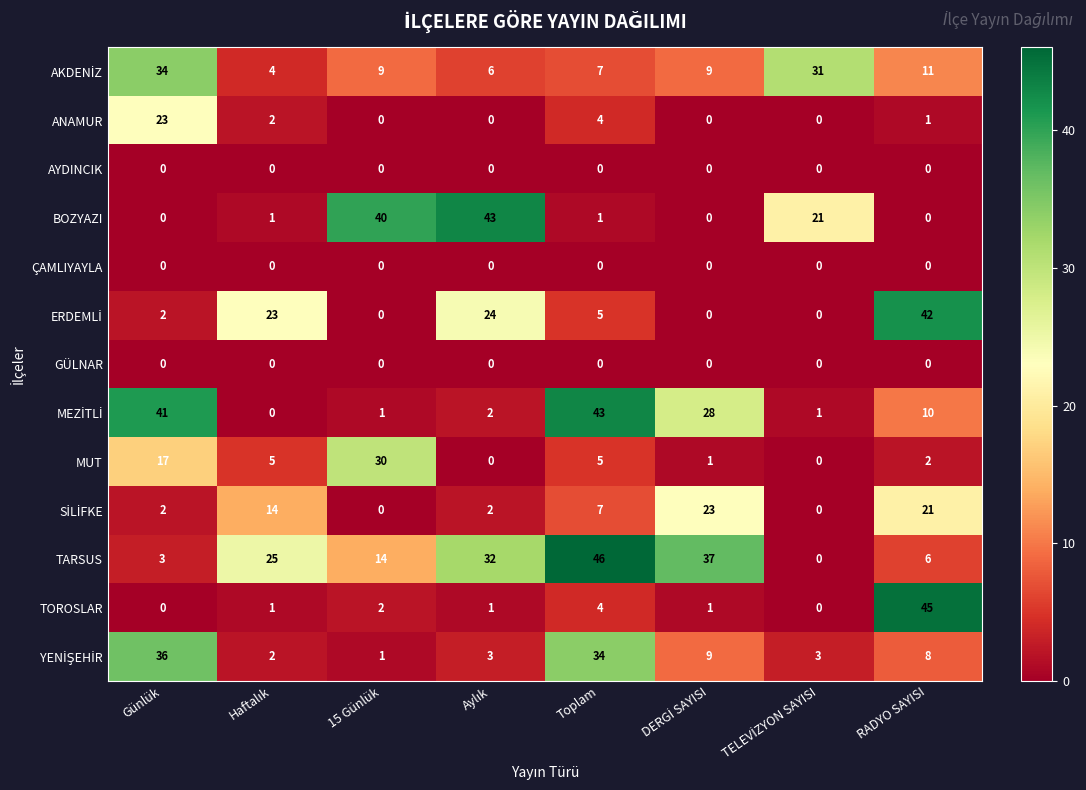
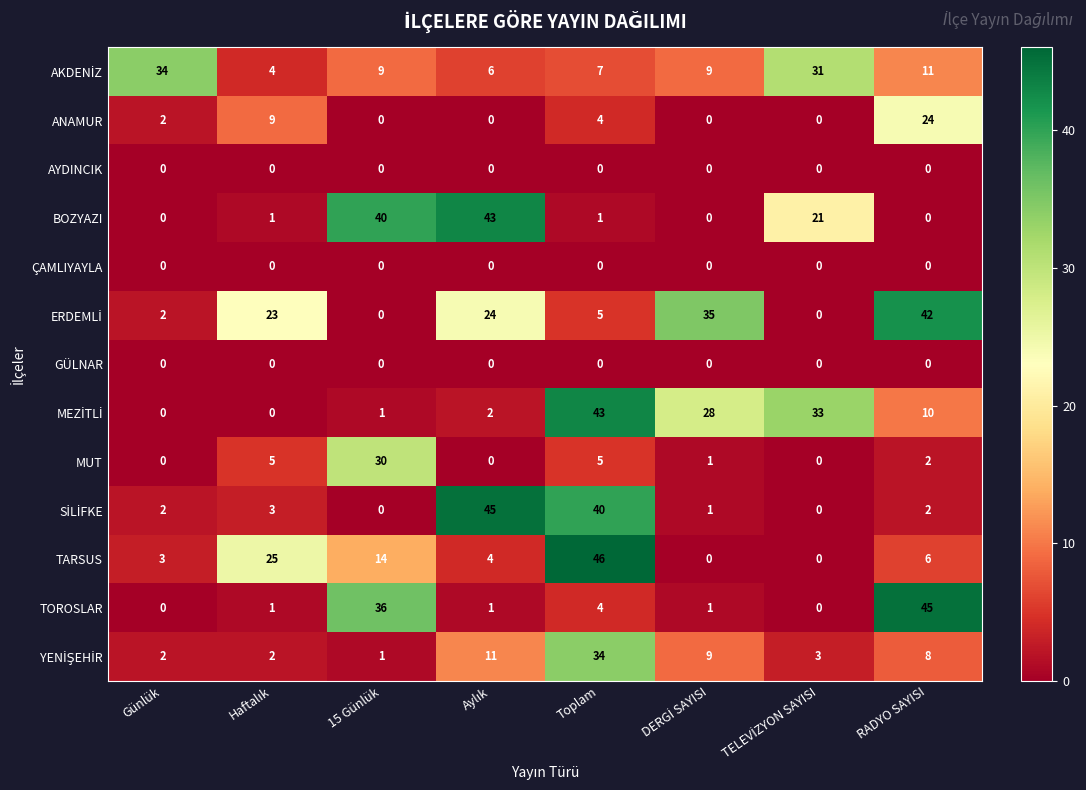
  {
    "AKDENİZ": {
      "Günlük": 34,
      "Haftalık": 4,
      "15 Günlük": 9,
      "Aylık": 6,
      "Toplam": 7,
      "DERGİ SAYISI": 9,
      "TELEVİZYON SAYISI": 31,
      "RADYO SAYISI": 11
    },
    "ANAMUR": {
-     "Günlük": 23,
-     "Haftalık": 2,
+     "Günlük": 2,
+     "Haftalık": 9,
      "15 Günlük": 0,
      "Aylık": 0,
      "Toplam": 4,
      "DERGİ SAYISI": 0,
      "TELEVİZYON SAYISI": 0,
-     "RADYO SAYISI": 1
+     "RADYO SAYISI": 24
    },
    "AYDINCIK": {
      "Günlük": 0,
      "Haftalık": 0,
      "15 Günlük": 0,
      "Aylık": 0,
      "Toplam": 0,
      "DERGİ SAYISI": 0,
      "TELEVİZYON SAYISI": 0,
      "RADYO SAYISI": 0
    },
    "BOZYAZI": {
      "Günlük": 0,
      "Haftalık": 1,
      "15 Günlük": 40,
      "Aylık": 43,
      "Toplam": 1,
      "DERGİ SAYISI": 0,
      "TELEVİZYON SAYISI": 21,
      "RADYO SAYISI": 0
    },
    "ÇAMLIYAYLA": {
      "Günlük": 0,
      "Haftalık": 0,
      "15 Günlük": 0,
      "Aylık": 0,
      "Toplam": 0,
      "DERGİ SAYISI": 0,
      "TELEVİZYON SAYISI": 0,
      "RADYO SAYISI": 0
    },
    "ERDEMLİ": {
      "Günlük": 2,
      "Haftalık": 23,
      "15 Günlük": 0,
      "Aylık": 24,
      "Toplam": 5,
-     "DERGİ SAYISI": 0,
+     "DERGİ SAYISI": 35,
      "TELEVİZYON SAYISI": 0,
      "RADYO SAYISI": 42
    },
    "GÜLNAR": {
      "Günlük": 0,
      "Haftalık": 0,
      "15 Günlük": 0,
      "Aylık": 0,
      "Toplam": 0,
      "DERGİ SAYISI": 0,
      "TELEVİZYON SAYISI": 0,
      "RADYO SAYISI": 0
    },
    "MEZİTLİ": {
-     "Günlük": 41,
+     "Günlük": 0,
      "Haftalık": 0,
      "15 Günlük": 1,
      "Aylık": 2,
      "Toplam": 43,
      "DERGİ SAYISI": 28,
-     "TELEVİZYON SAYISI": 1,
+     "TELEVİZYON SAYISI": 33,
      "RADYO SAYISI": 10
    },
    "MUT": {
-     "Günlük": 17,
+     "Günlük": 0,
      "Haftalık": 5,
      "15 Günlük": 30,
      "Aylık": 0,
      "Toplam": 5,
      "DERGİ SAYISI": 1,
      "TELEVİZYON SAYISI": 0,
      "RADYO SAYISI": 2
    },
    "SİLİFKE": {
      "Günlük": 2,
-     "Haftalık": 14,
+     "Haftalık": 3,
      "15 Günlük": 0,
-     "Aylık": 2,
-     "Toplam": 7,
-     "DERGİ SAYISI": 23,
+     "Aylık": 45,
+     "Toplam": 40,
+     "DERGİ SAYISI": 1,
      "TELEVİZYON SAYISI": 0,
-     "RADYO SAYISI": 21
+     "RADYO SAYISI": 2
    },
    "TARSUS": {
      "Günlük": 3,
      "Haftalık": 25,
      "15 Günlük": 14,
-     "Aylık": 32,
+     "Aylık": 4,
      "Toplam": 46,
-     "DERGİ SAYISI": 37,
+     "DERGİ SAYISI": 0,
      "TELEVİZYON SAYISI": 0,
      "RADYO SAYISI": 6
    },
    "TOROSLAR": {
      "Günlük": 0,
      "Haftalık": 1,
-     "15 Günlük": 2,
+     "15 Günlük": 36,
      "Aylık": 1,
      "Toplam": 4,
      "DERGİ SAYISI": 1,
      "TELEVİZYON SAYISI": 0,
      "RADYO SAYISI": 45
    },
    "YENİŞEHİR": {
-     "Günlük": 36,
+     "Günlük": 2,
      "Haftalık": 2,
      "15 Günlük": 1,
-     "Aylık": 3,
+     "Aylık": 11,
      "Toplam": 34,
      "DERGİ SAYISI": 9,
      "TELEVİZYON SAYISI": 3,
      "RADYO SAYISI": 8
    }
  }
